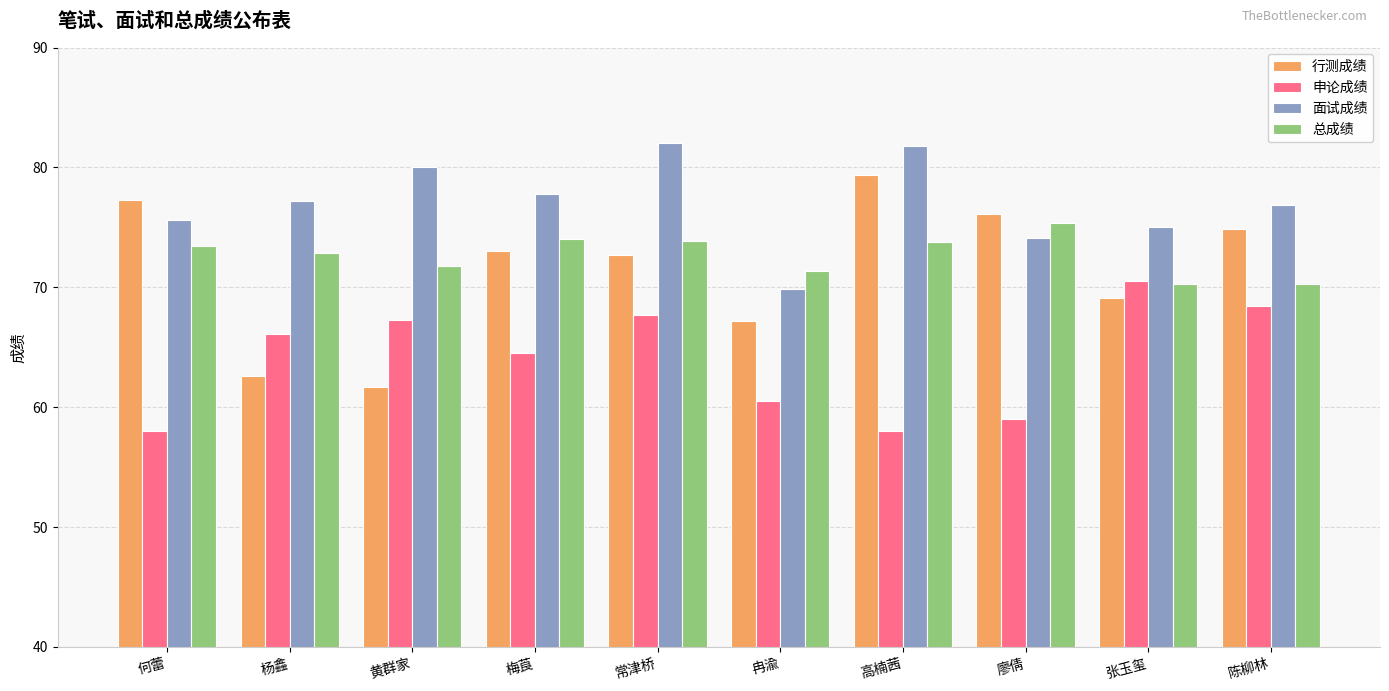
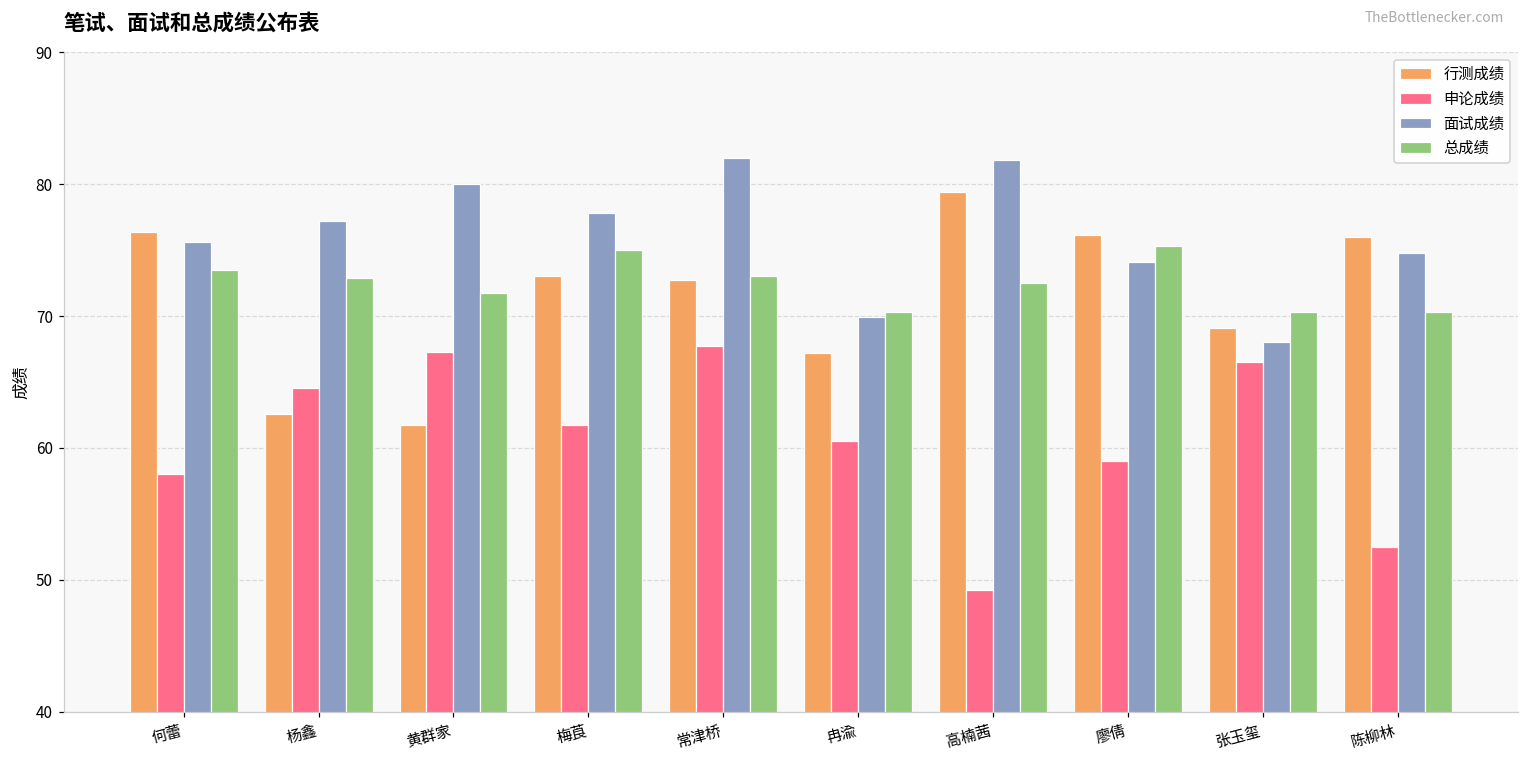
  {
    "行测成绩": {
-     "何蕾": 77.3,
+     "何蕾": 76.4,
      "杨鑫": 62.6,
      "黄群家": 61.7,
      "梅莨": 73.0,
      "常津桥": 72.7,
      "冉渝": 67.2,
      "高楠茜": 79.4,
      "廖倩": 76.1,
      "张玉玺": 69.1,
-     "陈柳林": 74.9
+     "陈柳林": 76.0
    },
    "申论成绩": {
      "何蕾": 58.0,
-     "杨鑫": 66.1,
+     "杨鑫": 64.5,
      "黄群家": 67.3,
-     "梅莨": 64.5,
+     "梅莨": 61.7,
      "常津桥": 67.7,
      "冉渝": 60.5,
-     "高楠茜": 58.0,
+     "高楠茜": 49.2,
      "廖倩": 59.0,
-     "张玉玺": 70.5,
-     "陈柳林": 68.4
+     "张玉玺": 66.5,
+     "陈柳林": 52.5
    },
    "面试成绩": {
      "何蕾": 75.6,
      "杨鑫": 77.2,
      "黄群家": 80.0,
      "梅莨": 77.8,
      "常津桥": 82.0,
      "冉渝": 69.9,
      "高楠茜": 81.8,
      "廖倩": 74.1,
-     "张玉玺": 75.0,
-     "陈柳林": 76.9
+     "张玉玺": 68.0,
+     "陈柳林": 74.8
    },
    "总成绩": {
      "何蕾": 73.5,
      "杨鑫": 72.9,
      "黄群家": 71.8,
-     "梅莨": 74.0,
-     "常津桥": 73.9,
-     "冉渝": 71.4,
-     "高楠茜": 73.8,
+     "梅莨": 75.0,
+     "常津桥": 73.0,
+     "冉渝": 70.3,
+     "高楠茜": 72.5,
      "廖倩": 75.3,
      "张玉玺": 70.3,
      "陈柳林": 70.3
    }
  }
